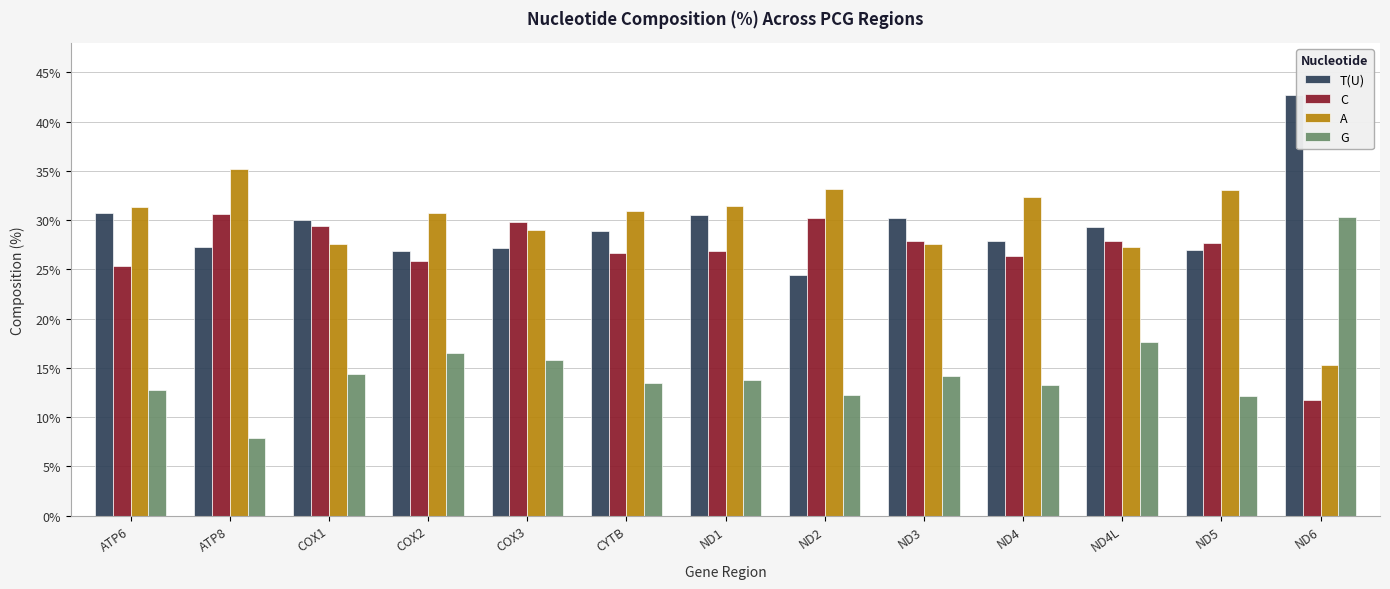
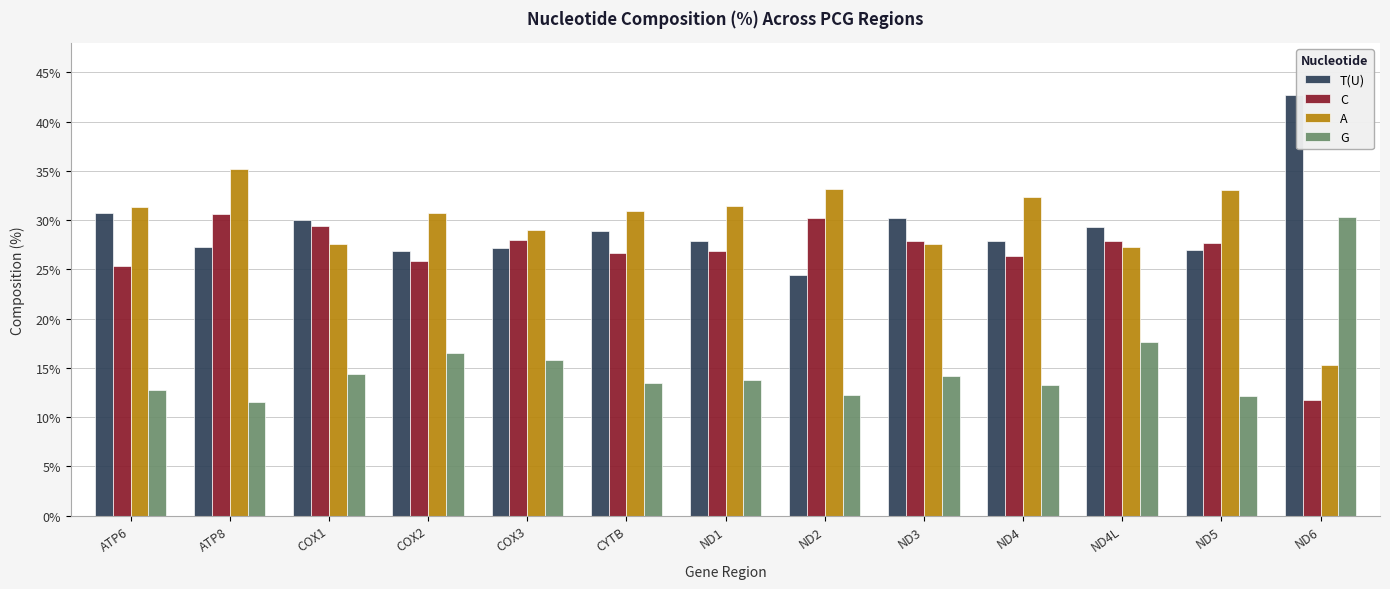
  {
    "T(U)": {
      "ATP6": "31%",
      "ATP8": "27%",
      "COX1": "30%",
      "COX2": "27%",
      "COX3": "27%",
      "CYTB": "29%",
-     "ND1": "31%",
+     "ND1": "28%",
      "ND2": "24%",
      "ND3": "30%",
      "ND4": "28%",
      "ND4L": "29%",
      "ND5": "27%",
      "ND6": "43%"
    },
    "C": {
      "ATP6": "25%",
      "ATP8": "31%",
      "COX1": "29%",
      "COX2": "26%",
-     "COX3": "30%",
+     "COX3": "28%",
      "CYTB": "27%",
      "ND1": "27%",
      "ND2": "30%",
      "ND3": "28%",
      "ND4": "26%",
      "ND4L": "28%",
      "ND5": "28%",
      "ND6": "12%"
    },
    "A": {
      "ATP6": "31%",
      "ATP8": "35%",
      "COX1": "28%",
      "COX2": "31%",
      "COX3": "29%",
      "CYTB": "31%",
      "ND1": "31%",
      "ND2": "33%",
      "ND3": "28%",
      "ND4": "32%",
      "ND4L": "27%",
      "ND5": "33%",
      "ND6": "15%"
    },
    "G": {
      "ATP6": "13%",
-     "ATP8": "8%",
+     "ATP8": "12%",
      "COX1": "14%",
      "COX2": "17%",
      "COX3": "16%",
      "CYTB": "14%",
      "ND1": "14%",
      "ND2": "12%",
      "ND3": "14%",
      "ND4": "13%",
      "ND4L": "18%",
      "ND5": "12%",
      "ND6": "30%"
    }
  }
